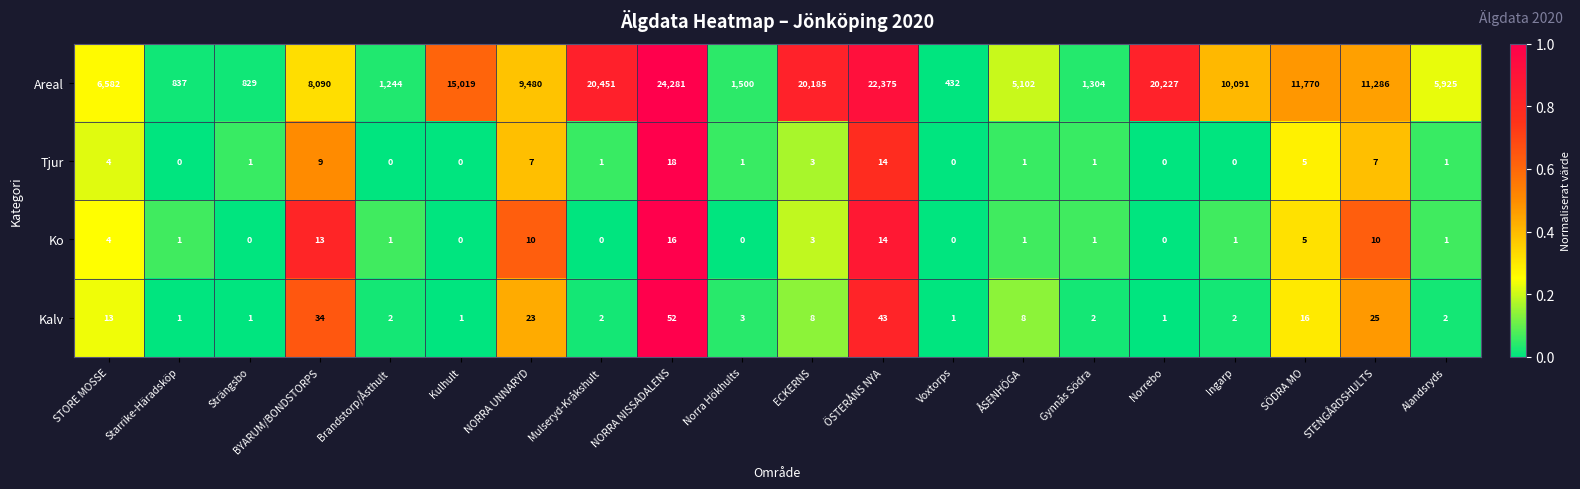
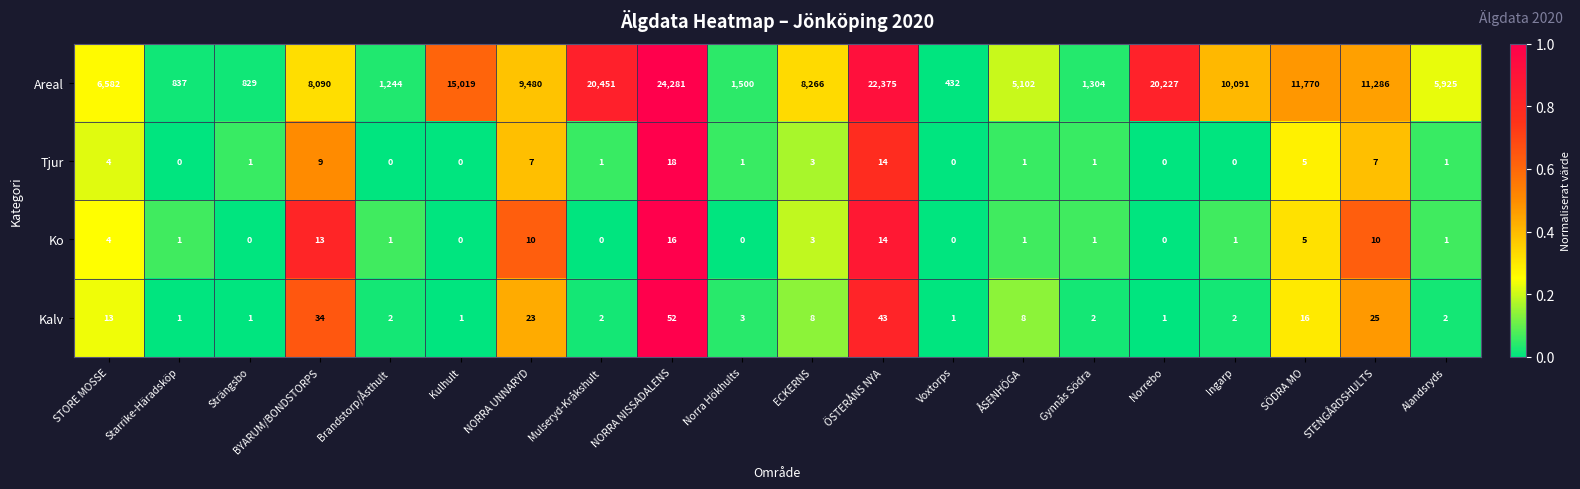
  {
    "Areal": {
      "STORE MOSSE": "6,582",
      "Starrike-Häradsköp": "837",
      "Strängsbo": "829",
      "BYARUM/BONDSTORPS": "8,090",
      "Brandstorp/Åsthult": "1,244",
      "Kulhult": "15,019",
      "NORRA UNNARYD": "9,480",
      "Mulseryd-Kråkshult": "20,451",
      "NORRA NISSADALENS": "24,281",
      "Norra Hökhults": "1,500",
-     "ECKERNS": "20,185",
+     "ECKERNS": "8,266",
      "ÖSTERÅNS NYA": "22,375",
      "Voxtorps": "432",
      "ÅSENHÖGA": "5,102",
      "Gynnås Södra": "1,304",
      "Norrebo": "20,227",
      "Ingarp": "10,091",
      "SÖDRA MO": "11,770",
      "STENGÅRDSHULTS": "11,286",
      "Alandsryds": "5,925"
    },
    "Tjur": {
      "STORE MOSSE": "4",
      "Starrike-Häradsköp": "0",
      "Strängsbo": "1",
      "BYARUM/BONDSTORPS": "9",
      "Brandstorp/Åsthult": "0",
      "Kulhult": "0",
      "NORRA UNNARYD": "7",
      "Mulseryd-Kråkshult": "1",
      "NORRA NISSADALENS": "18",
      "Norra Hökhults": "1",
      "ECKERNS": "3",
      "ÖSTERÅNS NYA": "14",
      "Voxtorps": "0",
      "ÅSENHÖGA": "1",
      "Gynnås Södra": "1",
      "Norrebo": "0",
      "Ingarp": "0",
      "SÖDRA MO": "5",
      "STENGÅRDSHULTS": "7",
      "Alandsryds": "1"
    },
    "Ko": {
      "STORE MOSSE": "4",
      "Starrike-Häradsköp": "1",
      "Strängsbo": "0",
      "BYARUM/BONDSTORPS": "13",
      "Brandstorp/Åsthult": "1",
      "Kulhult": "0",
      "NORRA UNNARYD": "10",
      "Mulseryd-Kråkshult": "0",
      "NORRA NISSADALENS": "16",
      "Norra Hökhults": "0",
      "ECKERNS": "3",
      "ÖSTERÅNS NYA": "14",
      "Voxtorps": "0",
      "ÅSENHÖGA": "1",
      "Gynnås Södra": "1",
      "Norrebo": "0",
      "Ingarp": "1",
      "SÖDRA MO": "5",
      "STENGÅRDSHULTS": "10",
      "Alandsryds": "1"
    },
    "Kalv": {
      "STORE MOSSE": "13",
      "Starrike-Häradsköp": "1",
      "Strängsbo": "1",
      "BYARUM/BONDSTORPS": "34",
      "Brandstorp/Åsthult": "2",
      "Kulhult": "1",
      "NORRA UNNARYD": "23",
      "Mulseryd-Kråkshult": "2",
      "NORRA NISSADALENS": "52",
      "Norra Hökhults": "3",
      "ECKERNS": "8",
      "ÖSTERÅNS NYA": "43",
      "Voxtorps": "1",
      "ÅSENHÖGA": "8",
      "Gynnås Södra": "2",
      "Norrebo": "1",
      "Ingarp": "2",
      "SÖDRA MO": "16",
      "STENGÅRDSHULTS": "25",
      "Alandsryds": "2"
    }
  }
